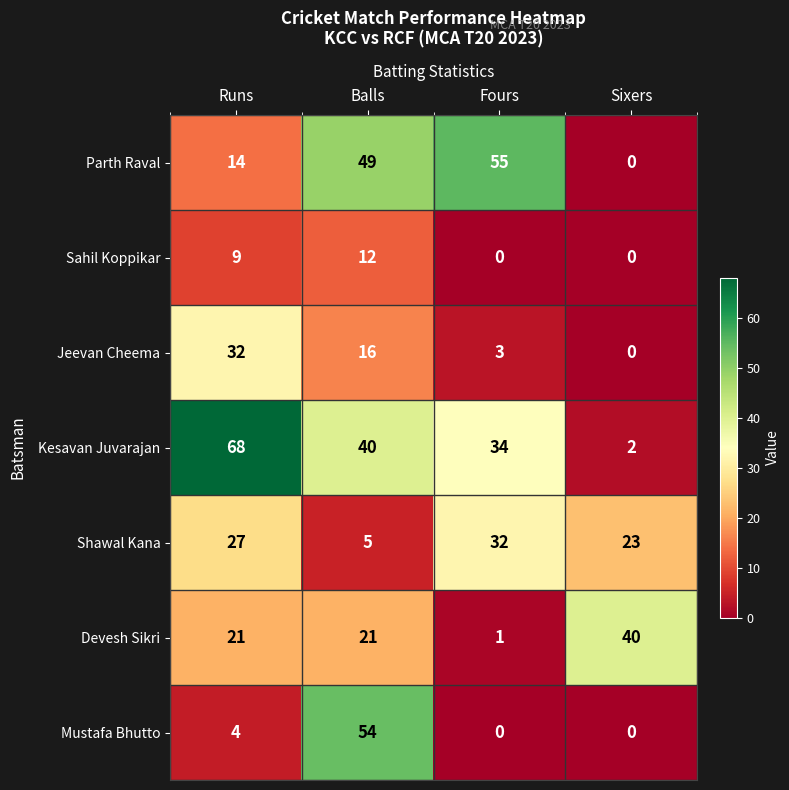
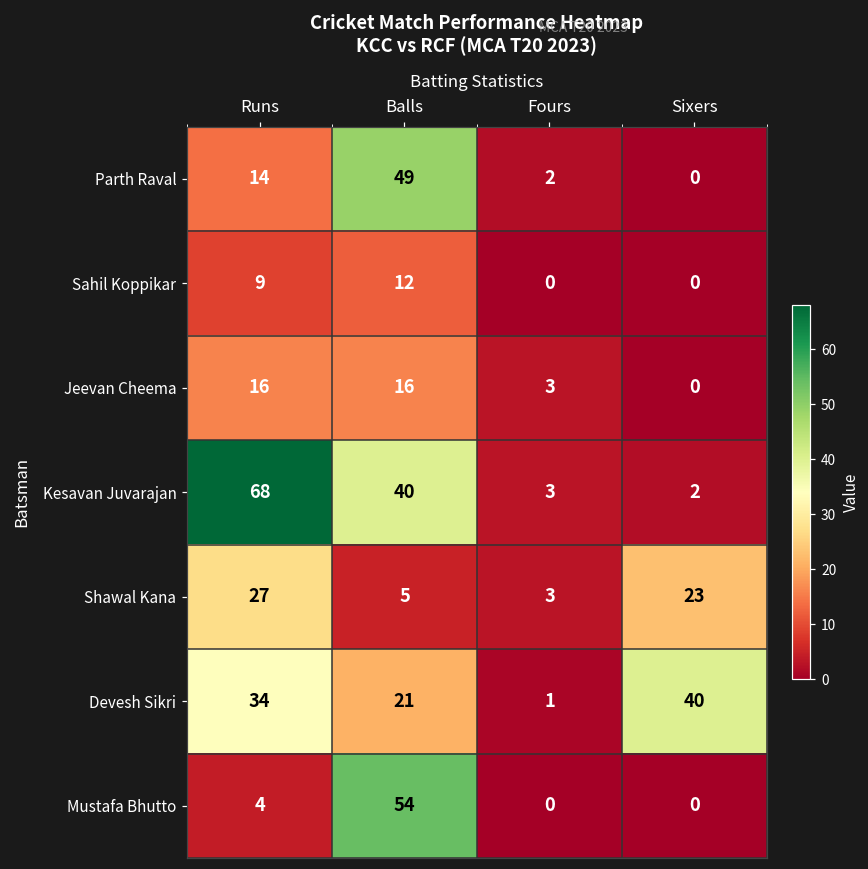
  {
    "Parth Raval": {
      "Runs": 14,
      "Balls": 49,
-     "Fours": 55,
+     "Fours": 2,
      "Sixers": 0
    },
    "Sahil Koppikar": {
      "Runs": 9,
      "Balls": 12,
      "Fours": 0,
      "Sixers": 0
    },
    "Jeevan Cheema": {
-     "Runs": 32,
+     "Runs": 16,
      "Balls": 16,
      "Fours": 3,
      "Sixers": 0
    },
    "Kesavan Juvarajan": {
      "Runs": 68,
      "Balls": 40,
-     "Fours": 34,
+     "Fours": 3,
      "Sixers": 2
    },
    "Shawal Kana": {
      "Runs": 27,
      "Balls": 5,
-     "Fours": 32,
+     "Fours": 3,
      "Sixers": 23
    },
    "Devesh Sikri": {
-     "Runs": 21,
+     "Runs": 34,
      "Balls": 21,
      "Fours": 1,
      "Sixers": 40
    },
    "Mustafa Bhutto": {
      "Runs": 4,
      "Balls": 54,
      "Fours": 0,
      "Sixers": 0
    }
  }
